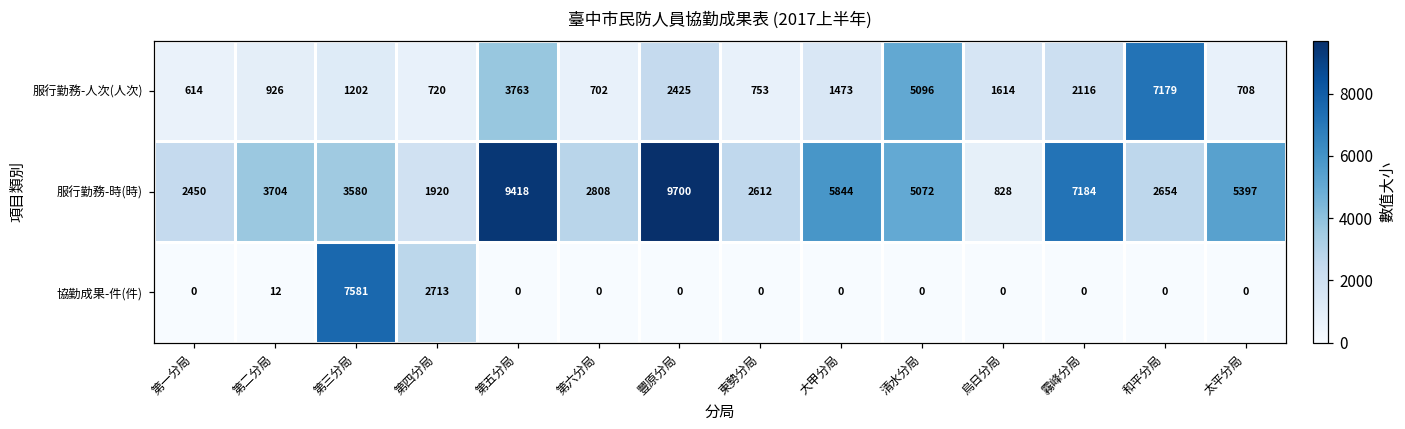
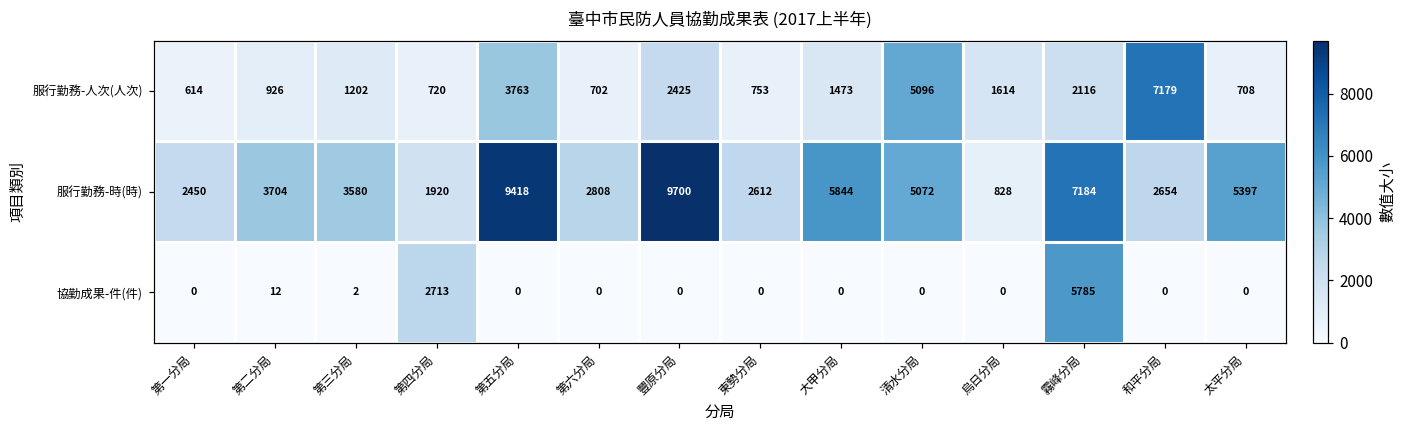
  {
    "服行勤務-人次(人次)": {
      "第一分局": 614,
      "第二分局": 926,
      "第三分局": 1202,
      "第四分局": 720,
      "第五分局": 3763,
      "第六分局": 702,
      "豐原分局": 2425,
      "東勢分局": 753,
      "大甲分局": 1473,
      "清水分局": 5096,
      "烏日分局": 1614,
      "霧峰分局": 2116,
      "和平分局": 7179,
      "太平分局": 708
    },
    "服行勤務-時(時)": {
      "第一分局": 2450,
      "第二分局": 3704,
      "第三分局": 3580,
      "第四分局": 1920,
      "第五分局": 9418,
      "第六分局": 2808,
      "豐原分局": 9700,
      "東勢分局": 2612,
      "大甲分局": 5844,
      "清水分局": 5072,
      "烏日分局": 828,
      "霧峰分局": 7184,
      "和平分局": 2654,
      "太平分局": 5397
    },
    "協勤成果-件(件)": {
      "第一分局": 0,
      "第二分局": 12,
-     "第三分局": 7581,
+     "第三分局": 2,
      "第四分局": 2713,
      "第五分局": 0,
      "第六分局": 0,
      "豐原分局": 0,
      "東勢分局": 0,
      "大甲分局": 0,
      "清水分局": 0,
      "烏日分局": 0,
-     "霧峰分局": 0,
+     "霧峰分局": 5785,
      "和平分局": 0,
      "太平分局": 0
    }
  }
